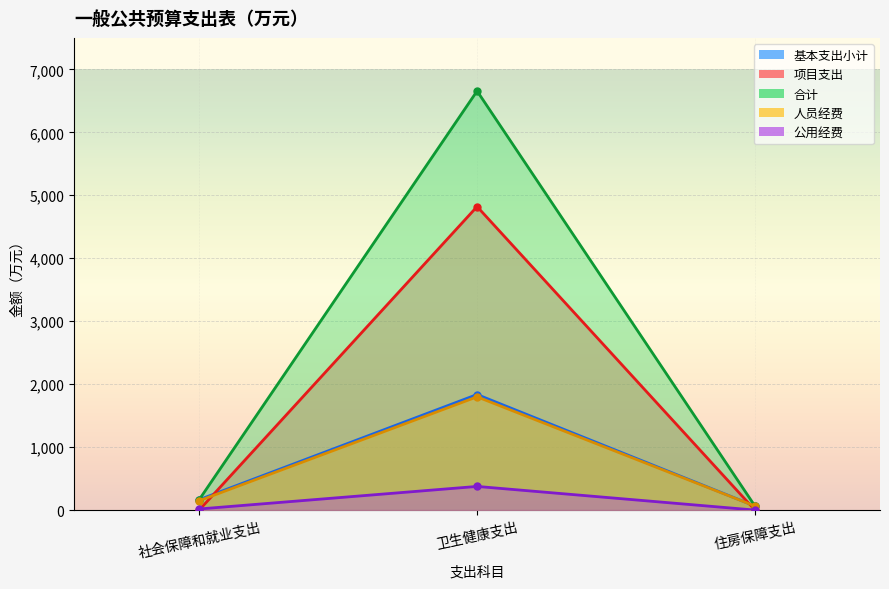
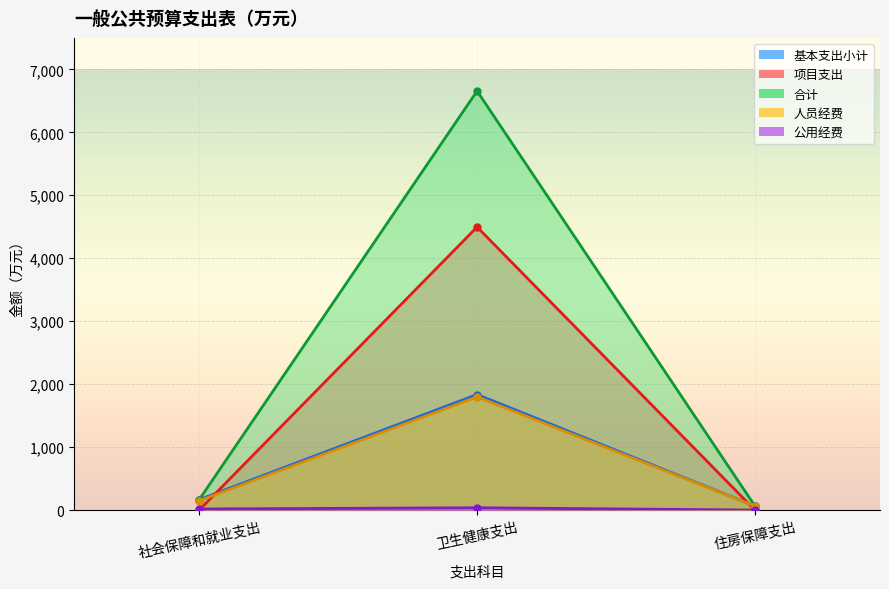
  {
    "项目支出": {
-     "卫生健康支出": "4,800"
+     "卫生健康支出": "4,500"
    },
    "合计": {
      "卫生健康支出": "6,700"
    },
    "公用经费": {
-     "卫生健康支出": "400"
+     "卫生健康支出": "0"
    }
  }
